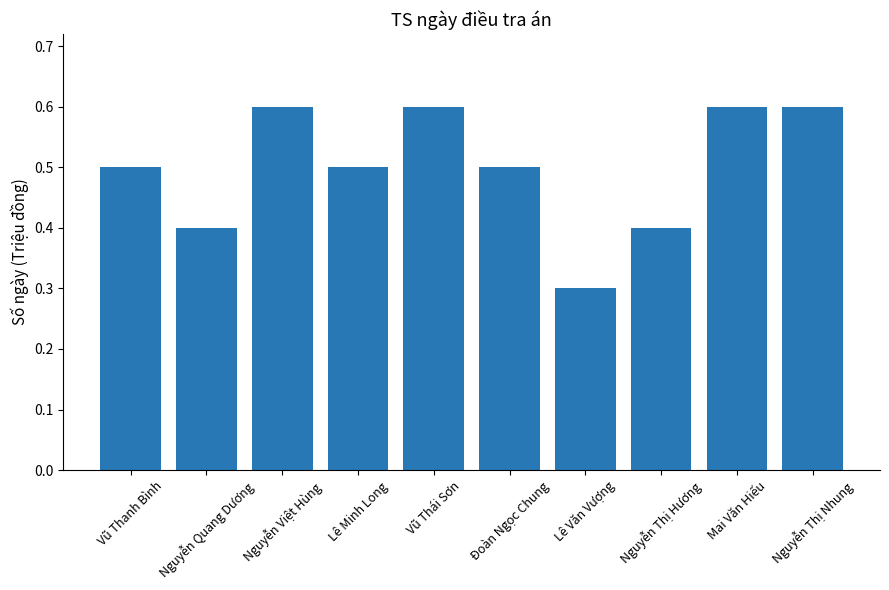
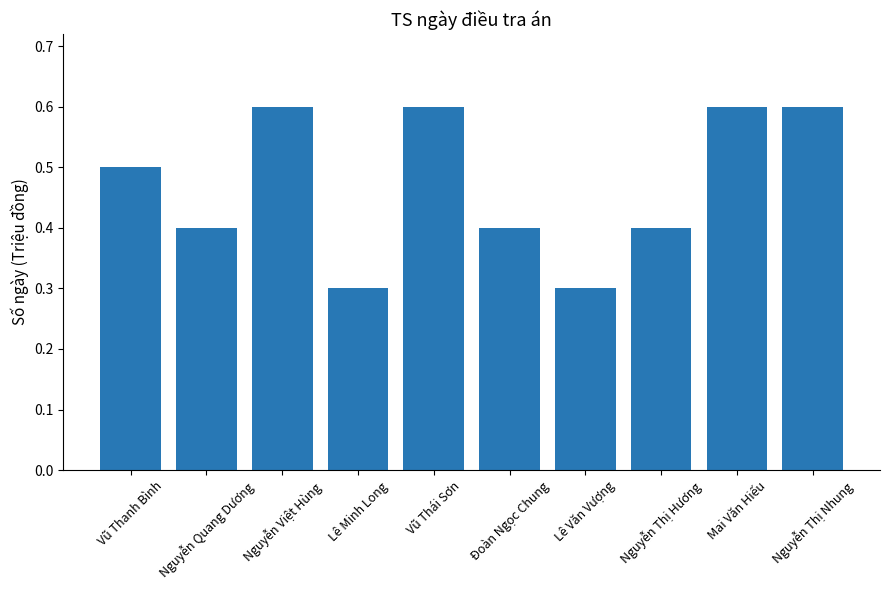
  {
    "Vũ Thanh Bình": 0.5,
    "Nguyễn Quang Dương": 0.4,
    "Nguyễn Việt Hùng": 0.6,
-   "Lê Minh Long": 0.5,
+   "Lê Minh Long": 0.3,
    "Vũ Thái Sơn": 0.6,
-   "Đoàn Ngọc Chung": 0.5,
+   "Đoàn Ngọc Chung": 0.4,
    "Lê Văn Vượng": 0.3,
    "Nguyễn Thị Hương": 0.4,
    "Mai Văn Hiếu": 0.6,
    "Nguyễn Thị Nhung": 0.6
  }
